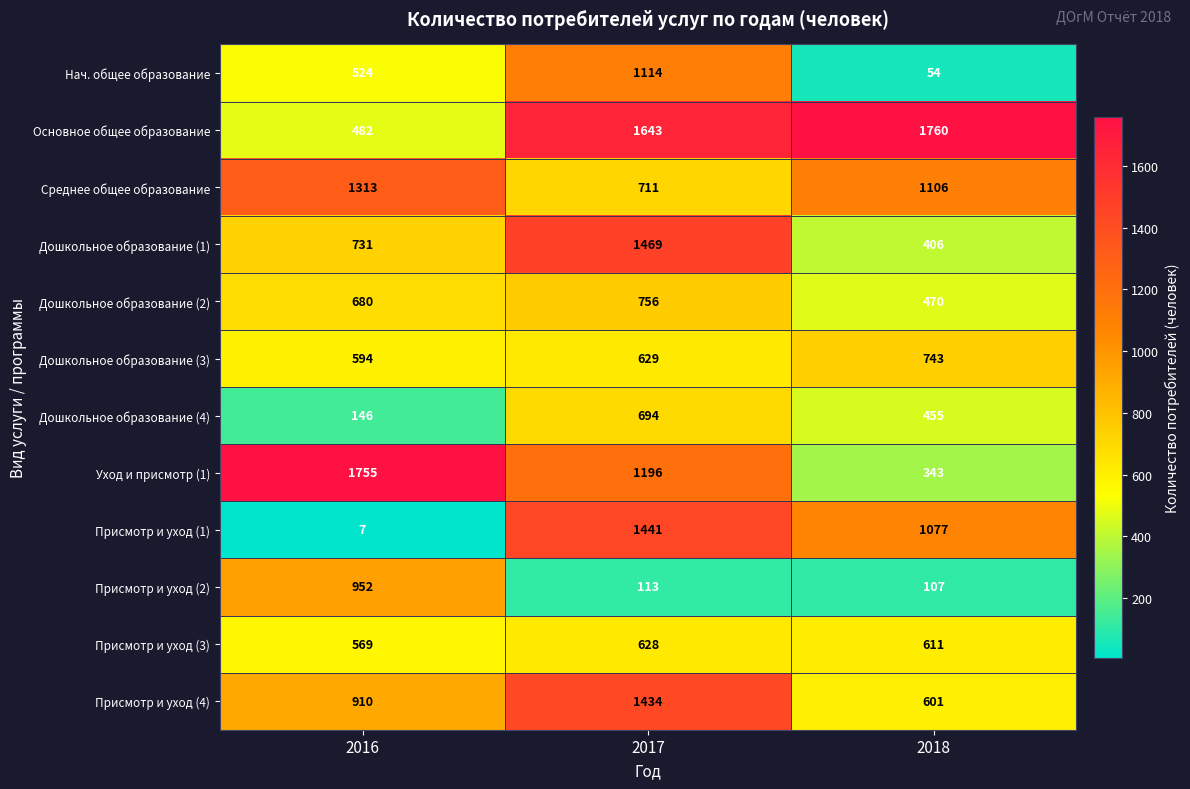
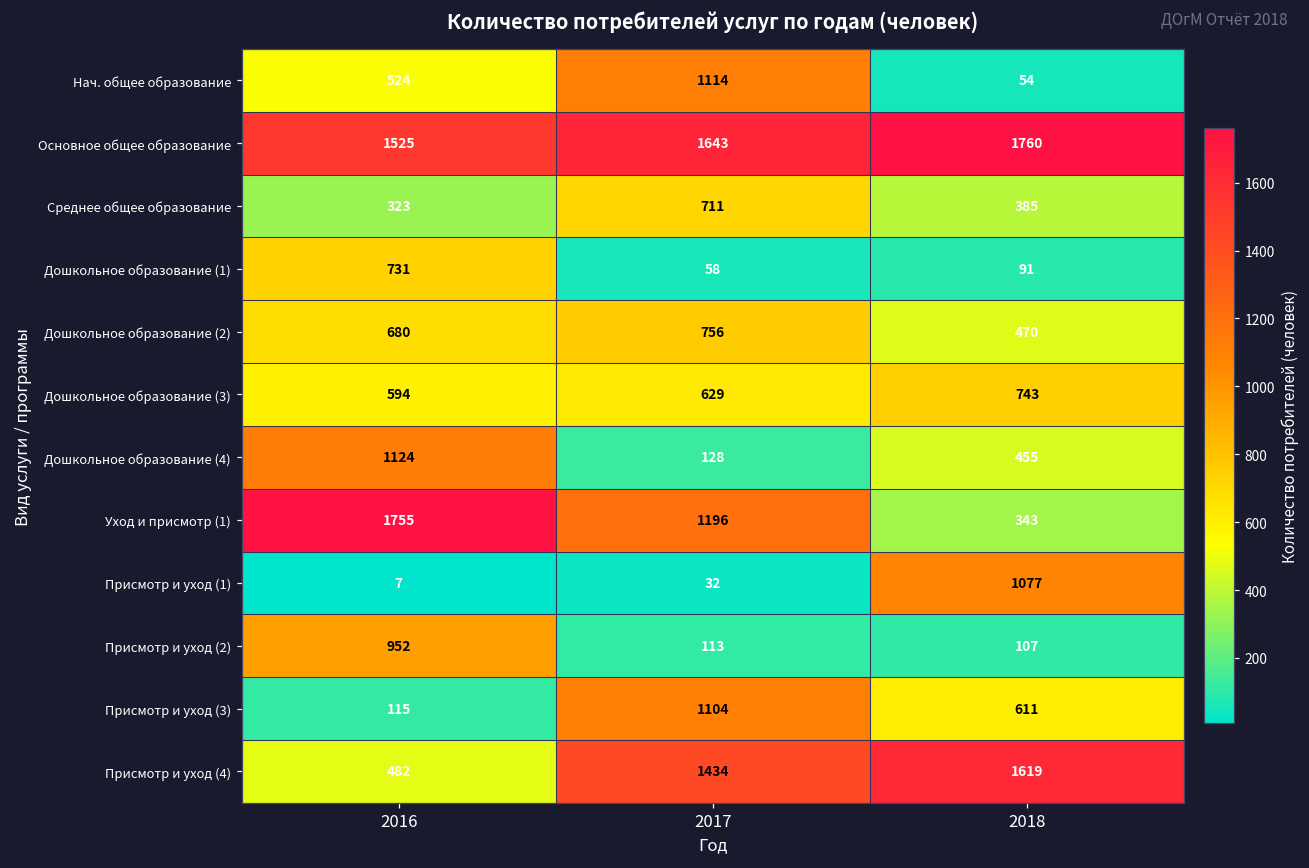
  {
    "Нач. общее образование": {
      "2016": 524,
      "2017": 1114,
      "2018": 54
    },
    "Основное общее образование": {
-     "2016": 482,
+     "2016": 1525,
      "2017": 1643,
      "2018": 1760
    },
    "Среднее общее образование": {
-     "2016": 1313,
+     "2016": 323,
      "2017": 711,
-     "2018": 1106
+     "2018": 385
    },
    "Дошкольное образование (1)": {
      "2016": 731,
-     "2017": 1469,
-     "2018": 406
+     "2017": 58,
+     "2018": 91
    },
    "Дошкольное образование (2)": {
      "2016": 680,
      "2017": 756,
      "2018": 470
    },
    "Дошкольное образование (3)": {
      "2016": 594,
      "2017": 629,
      "2018": 743
    },
    "Дошкольное образование (4)": {
-     "2016": 146,
-     "2017": 694,
+     "2016": 1124,
+     "2017": 128,
      "2018": 455
    },
    "Уход и присмотр (1)": {
      "2016": 1755,
      "2017": 1196,
      "2018": 343
    },
    "Присмотр и уход (1)": {
      "2016": 7,
-     "2017": 1441,
+     "2017": 32,
      "2018": 1077
    },
    "Присмотр и уход (2)": {
      "2016": 952,
      "2017": 113,
      "2018": 107
    },
    "Присмотр и уход (3)": {
-     "2016": 569,
-     "2017": 628,
+     "2016": 115,
+     "2017": 1104,
      "2018": 611
    },
    "Присмотр и уход (4)": {
-     "2016": 910,
+     "2016": 482,
      "2017": 1434,
-     "2018": 601
+     "2018": 1619
    }
  }
